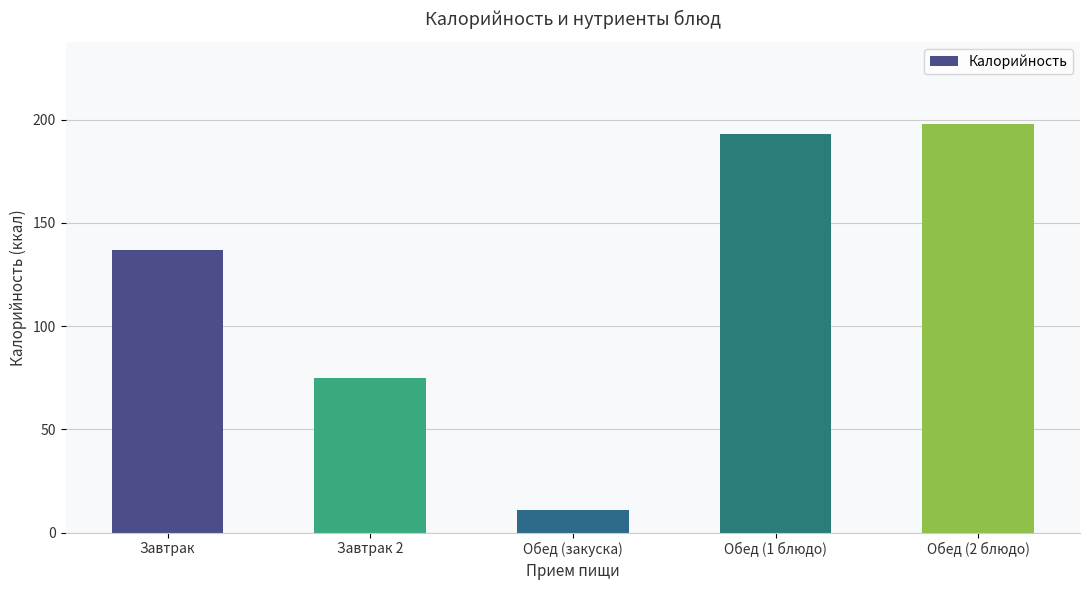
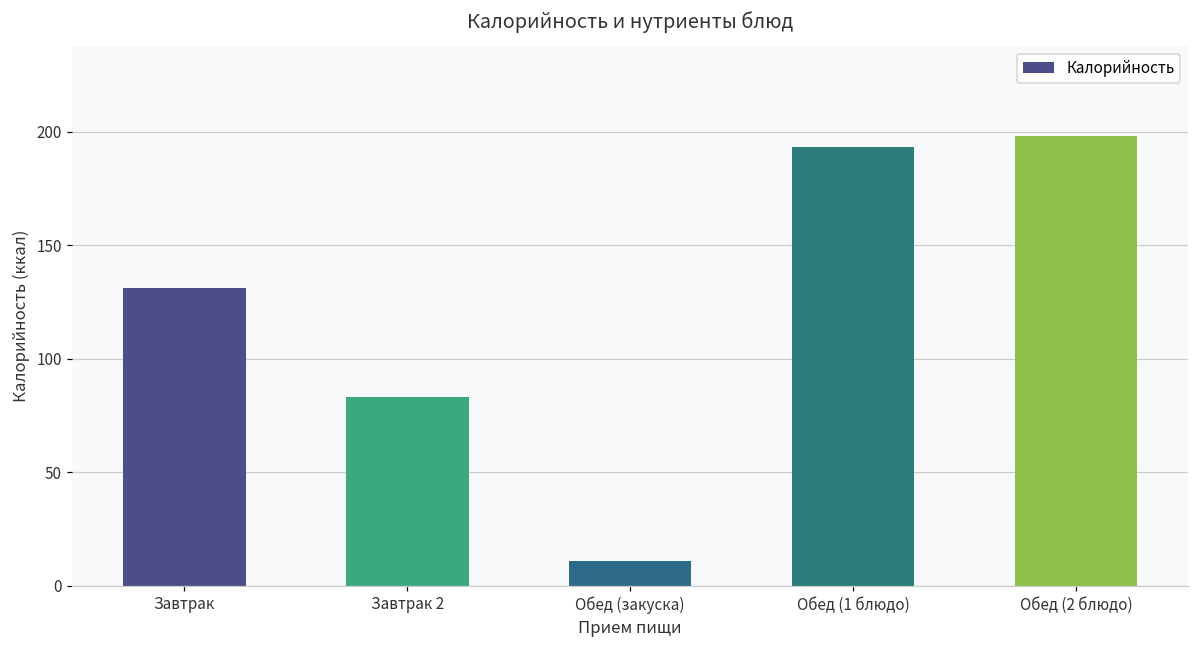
  {
-   "Завтрак": 137,
-   "Завтрак 2": 75,
+   "Завтрак": 131,
+   "Завтрак 2": 83,
    "Обед (закуска)": 11,
    "Обед (1 блюдо)": 193,
    "Обед (2 блюдо)": 198
  }
